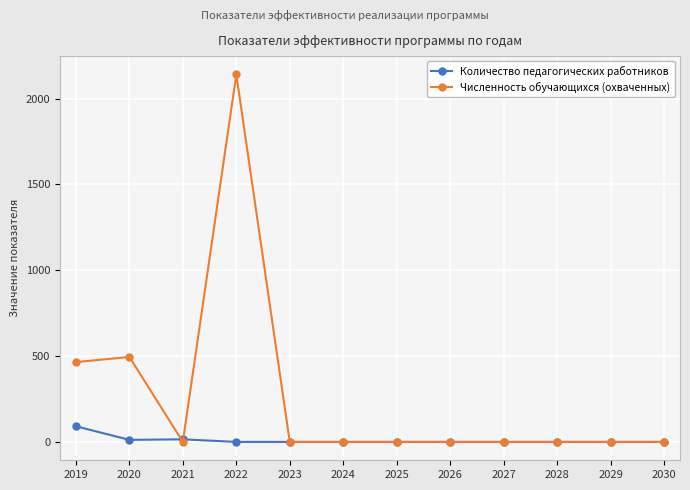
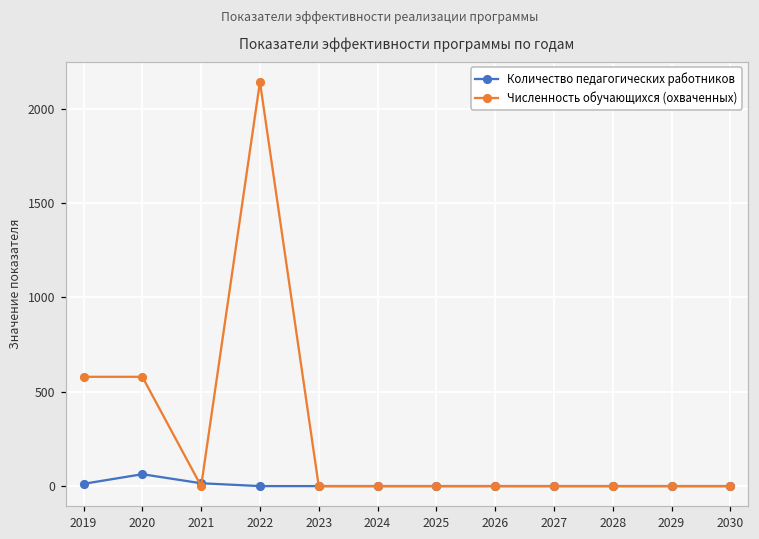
  {
    "Количество педагогических работников": {
-     "2019": 90,
-     "2020": 10,
+     "2019": 10,
+     "2020": 60,
      "2021": 20,
      "2022": 0
    },
    "Численность обучающихся (охваченных)": {
-     "2019": 470,
-     "2020": 500,
+     "2019": 580,
+     "2020": 580,
      "2021": 0,
      "2022": 2140
    }
  }
